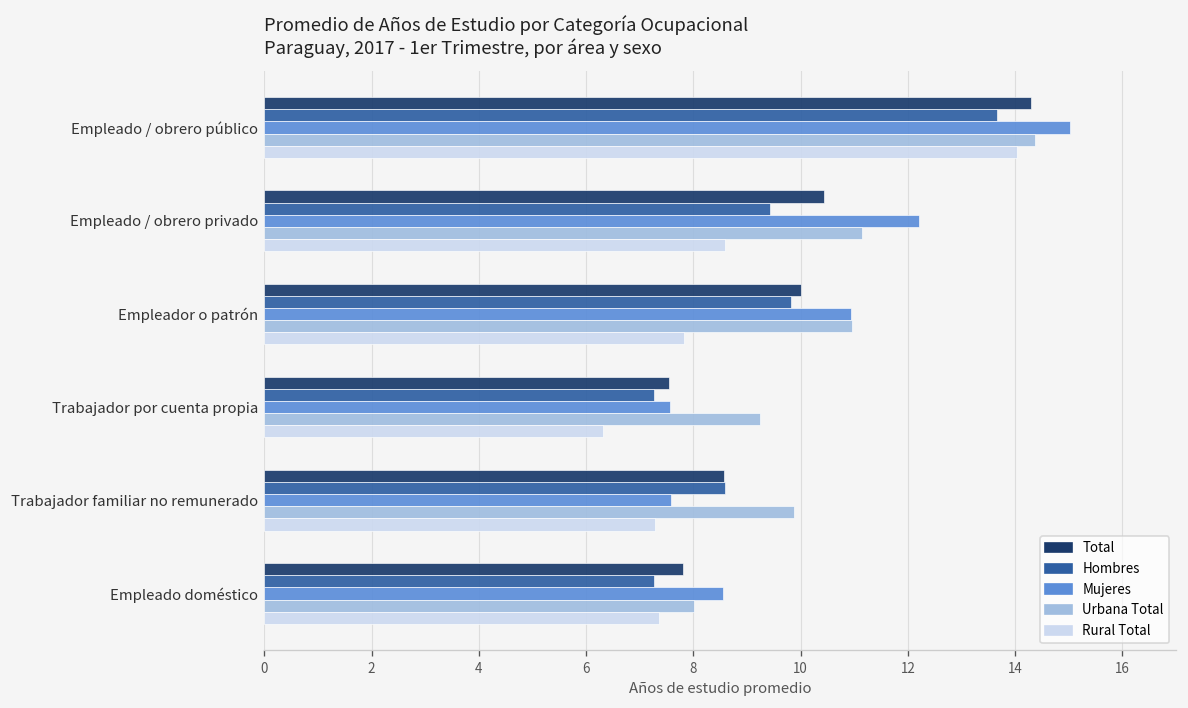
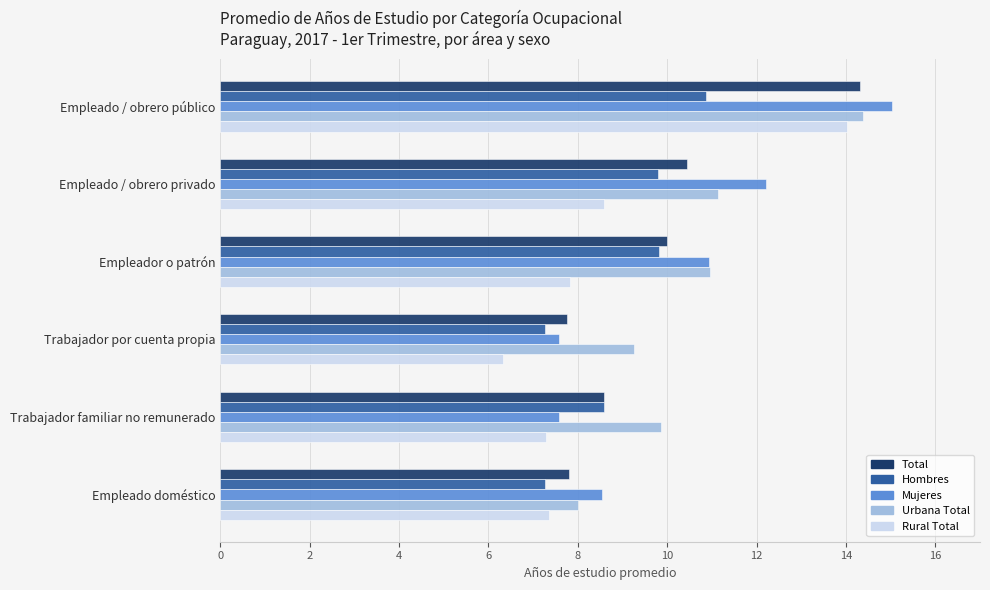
  {
    "Total": {
      "Empleado / obrero público": 14.3,
      "Empleado / obrero privado": 10.4,
      "Empleador o patrón": 10.0,
-     "Trabajador por cuenta propia": 7.5,
+     "Trabajador por cuenta propia": 7.8,
      "Trabajador familiar no remunerado": 8.6,
      "Empleado doméstico": 7.8
    },
    "Hombres": {
-     "Empleado / obrero público": 13.7,
-     "Empleado / obrero privado": 9.4,
+     "Empleado / obrero público": 10.9,
+     "Empleado / obrero privado": 9.8,
      "Empleador o patrón": 9.8,
      "Trabajador por cuenta propia": 7.3,
      "Trabajador familiar no remunerado": 8.6,
      "Empleado doméstico": 7.3
    },
    "Mujeres": {
      "Empleado / obrero público": 15.0,
      "Empleado / obrero privado": 12.2,
      "Empleador o patrón": 10.9,
      "Trabajador por cuenta propia": 7.6,
      "Trabajador familiar no remunerado": 7.6,
      "Empleado doméstico": 8.6
    }
  }
